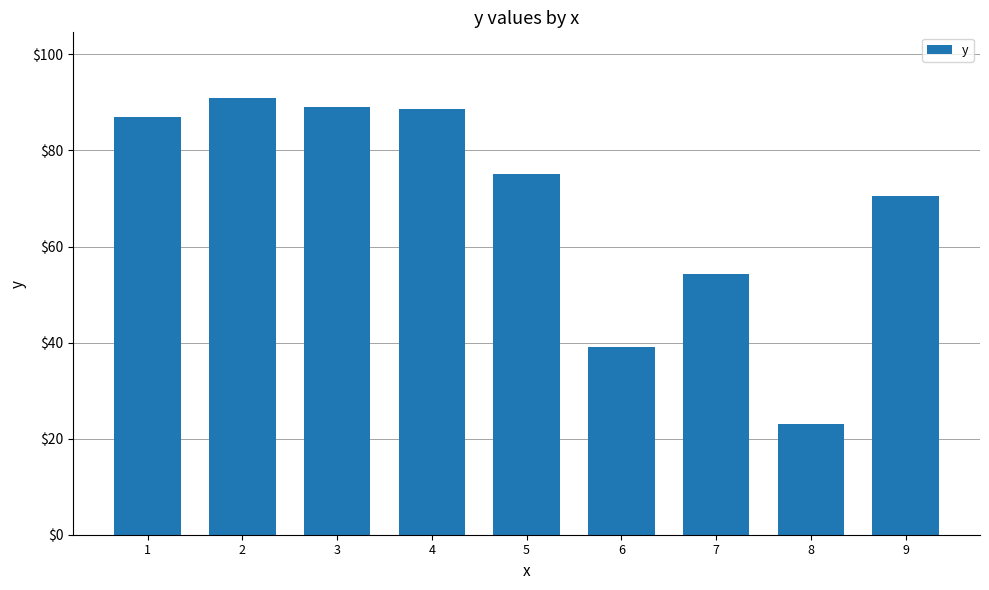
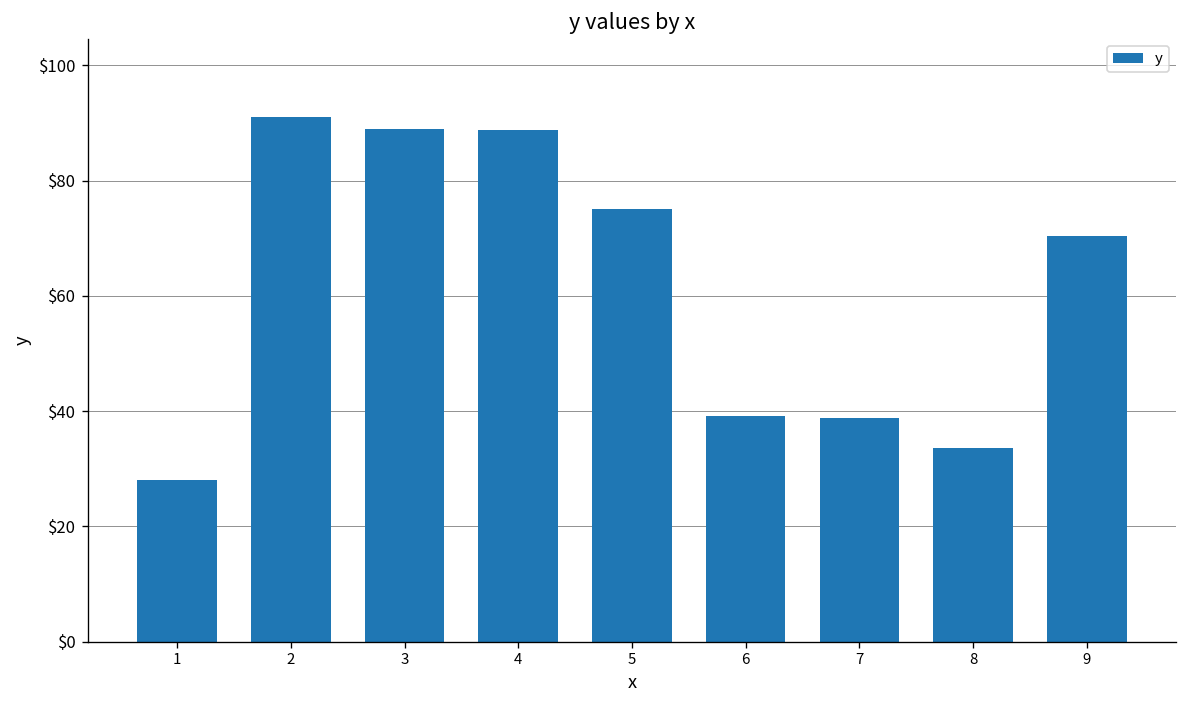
  {
-   "1": "$87",
+   "1": "$28",
    "2": "$91",
    "3": "$89",
    "4": "$89",
    "5": "$75",
    "6": "$39",
-   "7": "$54",
-   "8": "$23",
+   "7": "$39",
+   "8": "$34",
    "9": "$70"
  }
